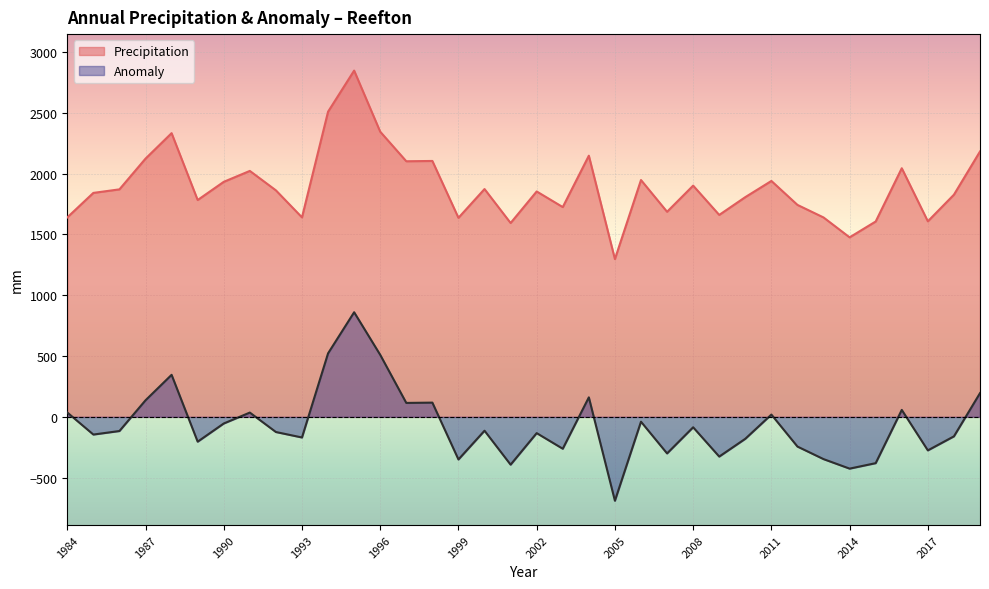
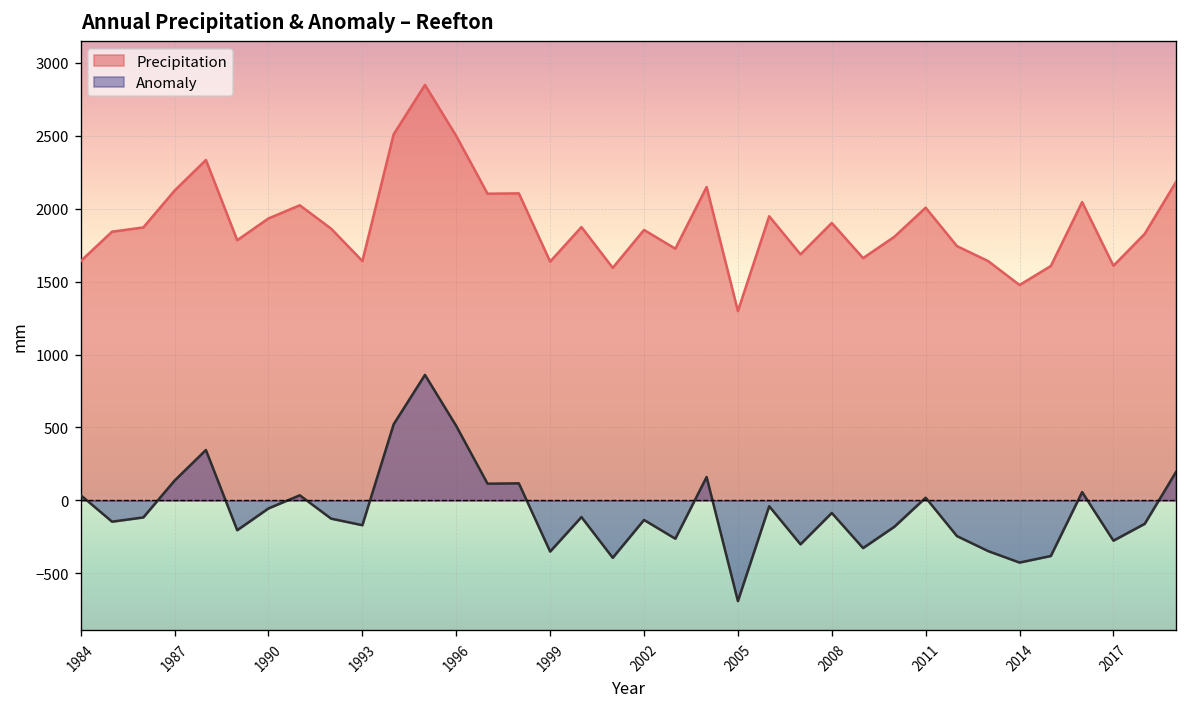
  {
    "Precipitation": {
      "1984": 1640,
      "1987": 2120,
      "1990": 1930,
      "1993": 1640,
-     "1996": 2350,
+     "1996": 2500,
      "1999": 1640,
      "2002": 1850,
      "2005": 1300,
      "2008": 1900,
-     "2011": 1940,
+     "2011": 2010,
      "2014": 1480,
      "2017": 1610
    }
  }
